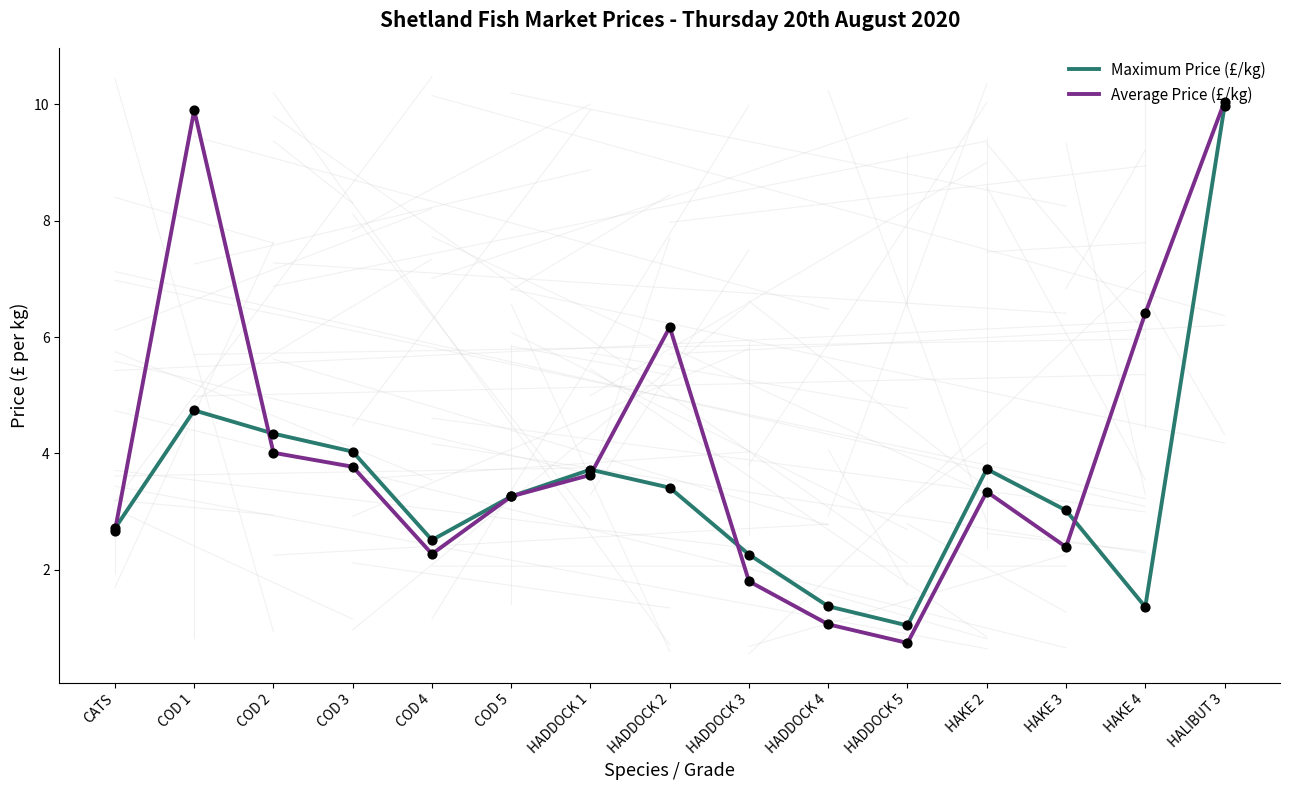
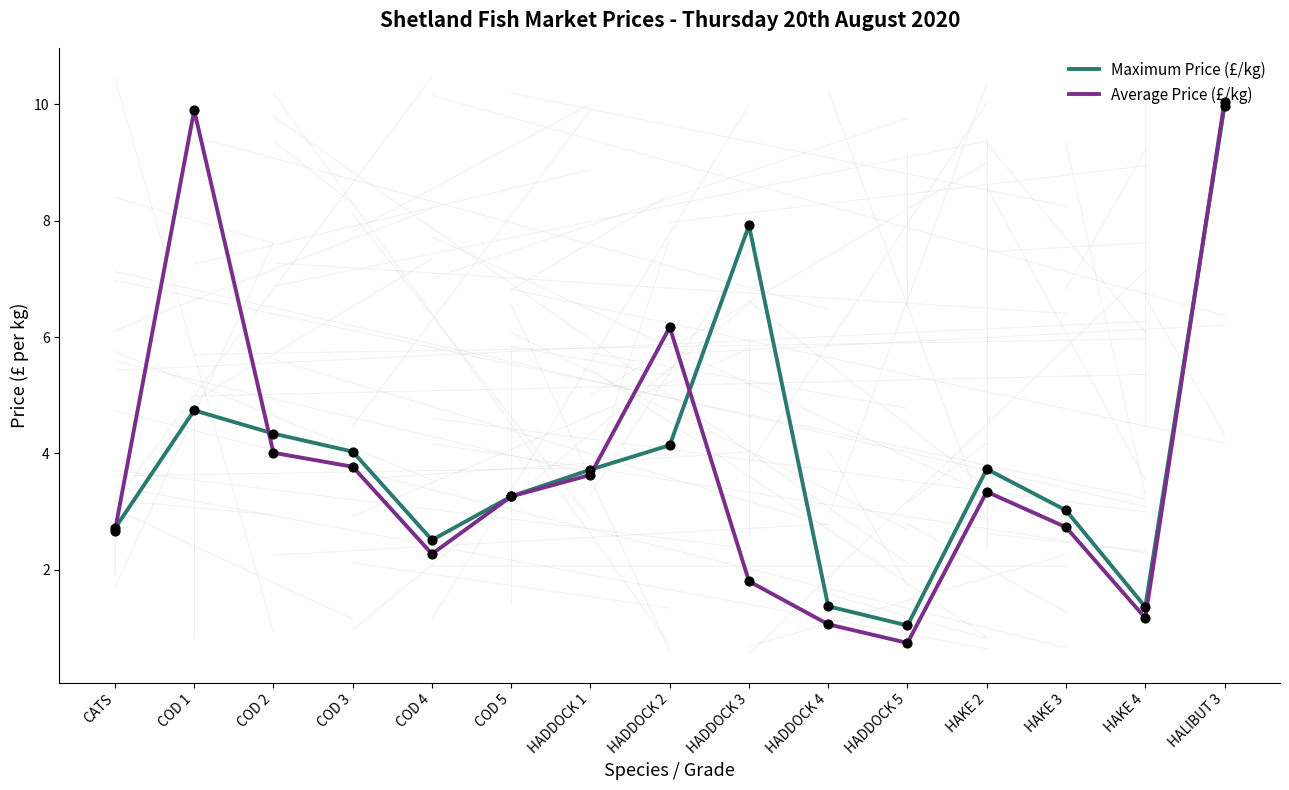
  {
    "Maximum Price (£/kg)": {
      "COD 1": 4.7,
      "COD 2": 4.3,
      "COD 3": 4.0,
      "COD 4": 2.5,
-     "HADDOCK 2": 3.4,
-     "HADDOCK 3": 2.3,
+     "HADDOCK 2": 4.1,
+     "HADDOCK 3": 7.9,
      "HADDOCK 4": 1.4,
      "HADDOCK 5": 1.0,
      "HAKE 2": 3.7,
      "HAKE 3": 3.0,
      "HAKE 4": 1.4,
      "HALIBUT 3": 10.0
    },
    "Average Price (£/kg)": {
      "COD 1": 9.9,
      "COD 2": 4.0,
      "COD 3": 3.8,
      "COD 4": 2.3,
      "HADDOCK 2": 6.2,
      "HADDOCK 3": 1.8,
      "HADDOCK 4": 1.1,
      "HADDOCK 5": 0.7,
-     "HAKE 3": 2.4,
-     "HAKE 4": 6.4,
+     "HAKE 3": 2.7,
+     "HAKE 4": 1.2,
      "HALIBUT 3": 10.1
    }
  }
